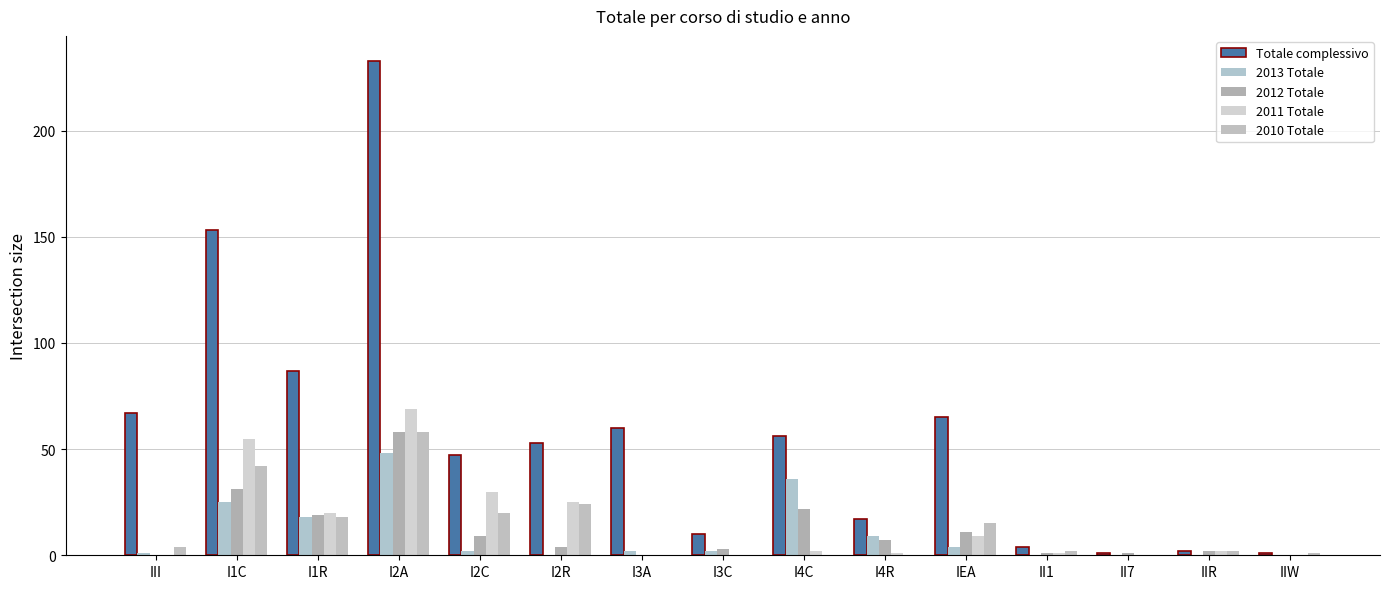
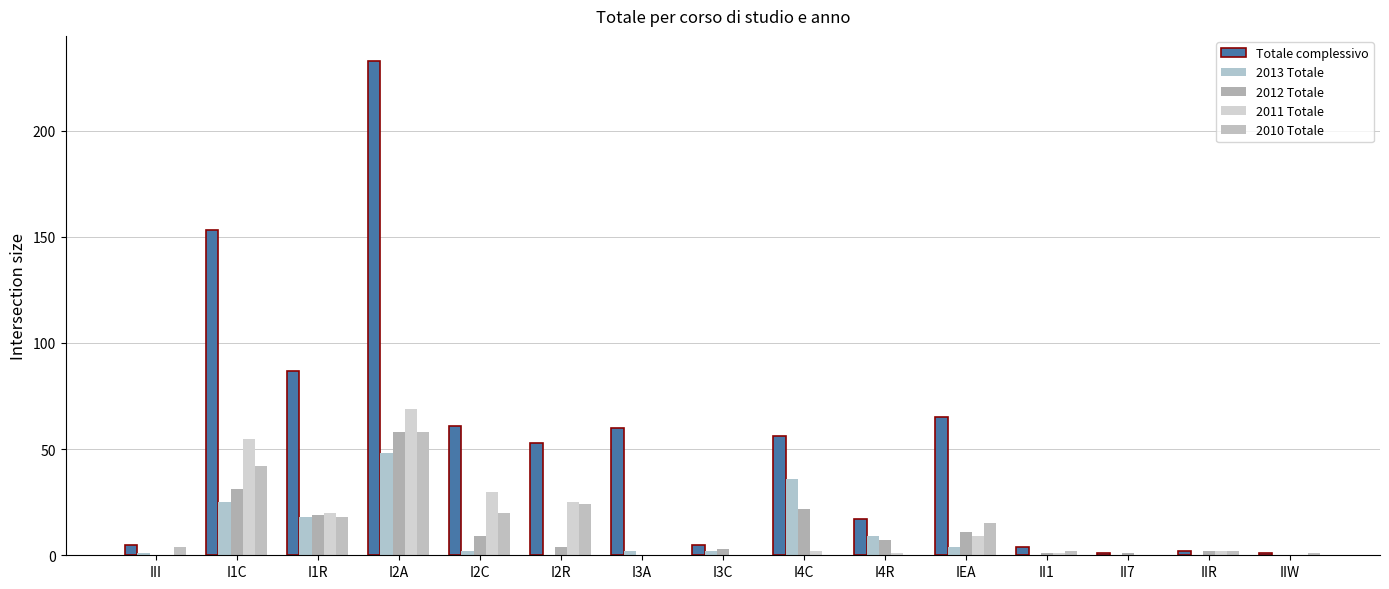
  {
    "Totale complessivo": {
-     "III": 67,
+     "III": 5,
      "I1C": 153,
      "I1R": 87,
      "I2A": 233,
-     "I2C": 47,
+     "I2C": 61,
      "I2R": 53,
      "I3A": 60,
-     "I3C": 10,
+     "I3C": 5,
      "I4C": 56,
      "I4R": 17,
      "IEA": 65,
      "II1": 4,
      "IIR": 2
    }
  }
